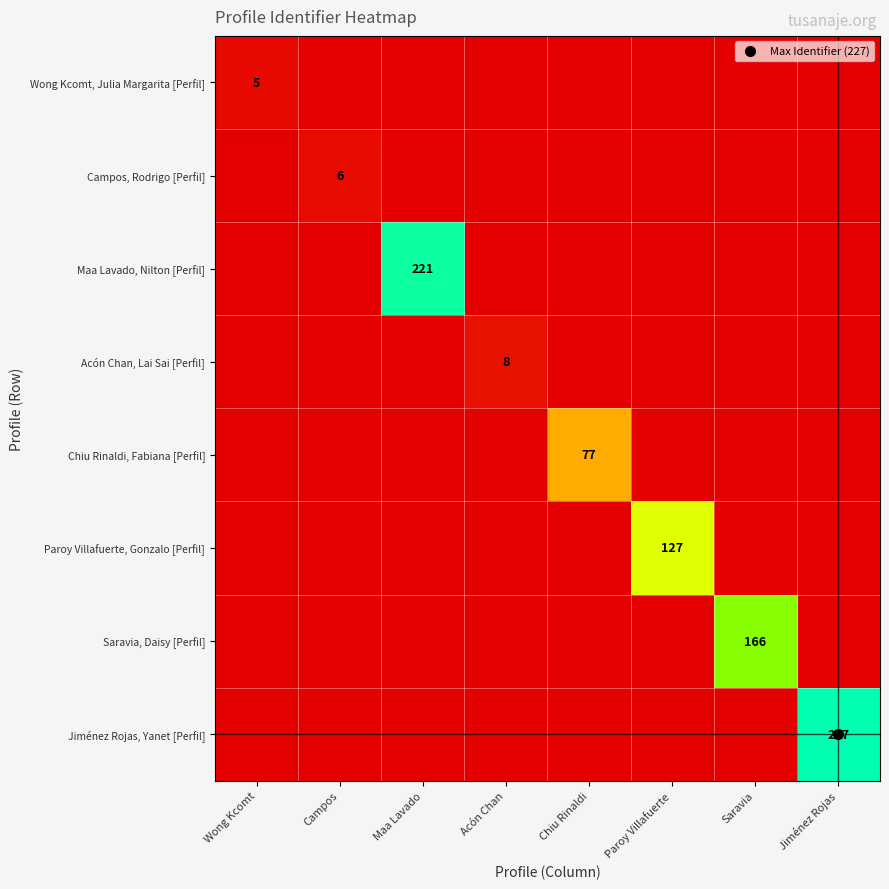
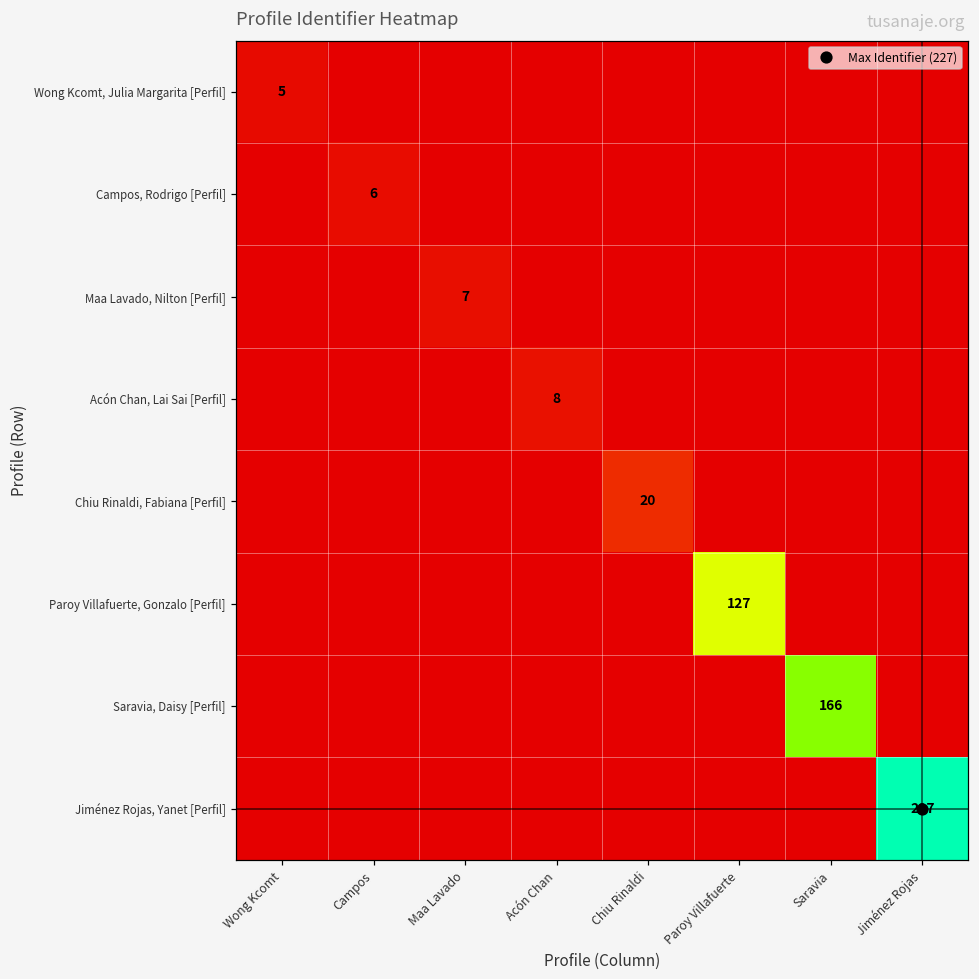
  {
    "Wong Kcomt, Julia Margarita [Perfil]": {
      "Wong Kcomt": 5
    },
    "Campos, Rodrigo [Perfil]": {
      "Campos": 6
    },
    "Maa Lavado, Nilton [Perfil]": {
-     "Maa Lavado": 221
+     "Maa Lavado": 7
    },
    "Acón Chan, Lai Sai [Perfil]": {
      "Acón Chan": 8
    },
    "Chiu Rinaldi, Fabiana [Perfil]": {
-     "Chiu Rinaldi": 77
+     "Chiu Rinaldi": 20
    },
    "Paroy Villafuerte, Gonzalo [Perfil]": {
      "Paroy Villafuerte": 127
    },
    "Saravia, Daisy [Perfil]": {
      "Saravia": 166
    }
  }
